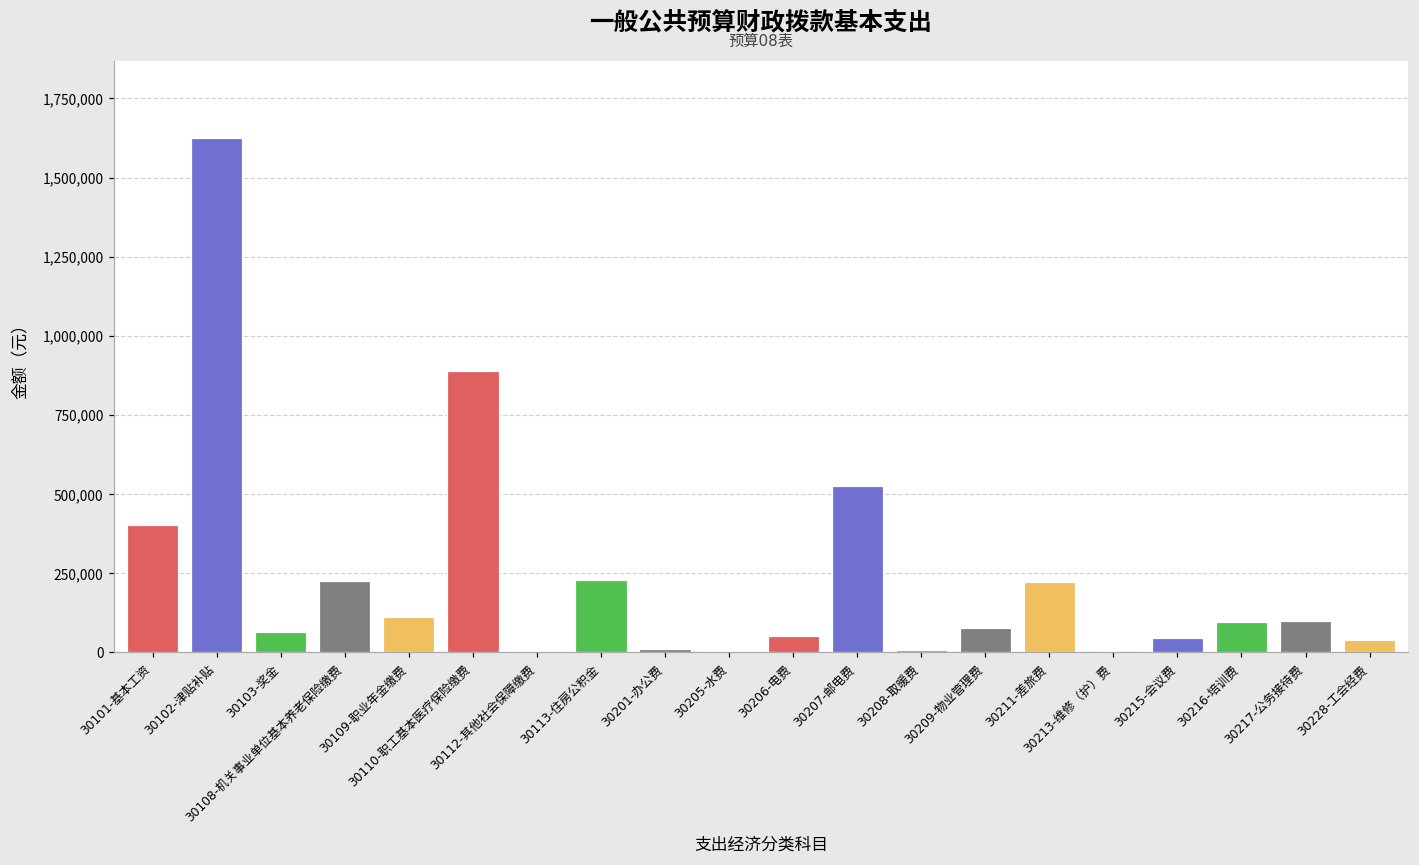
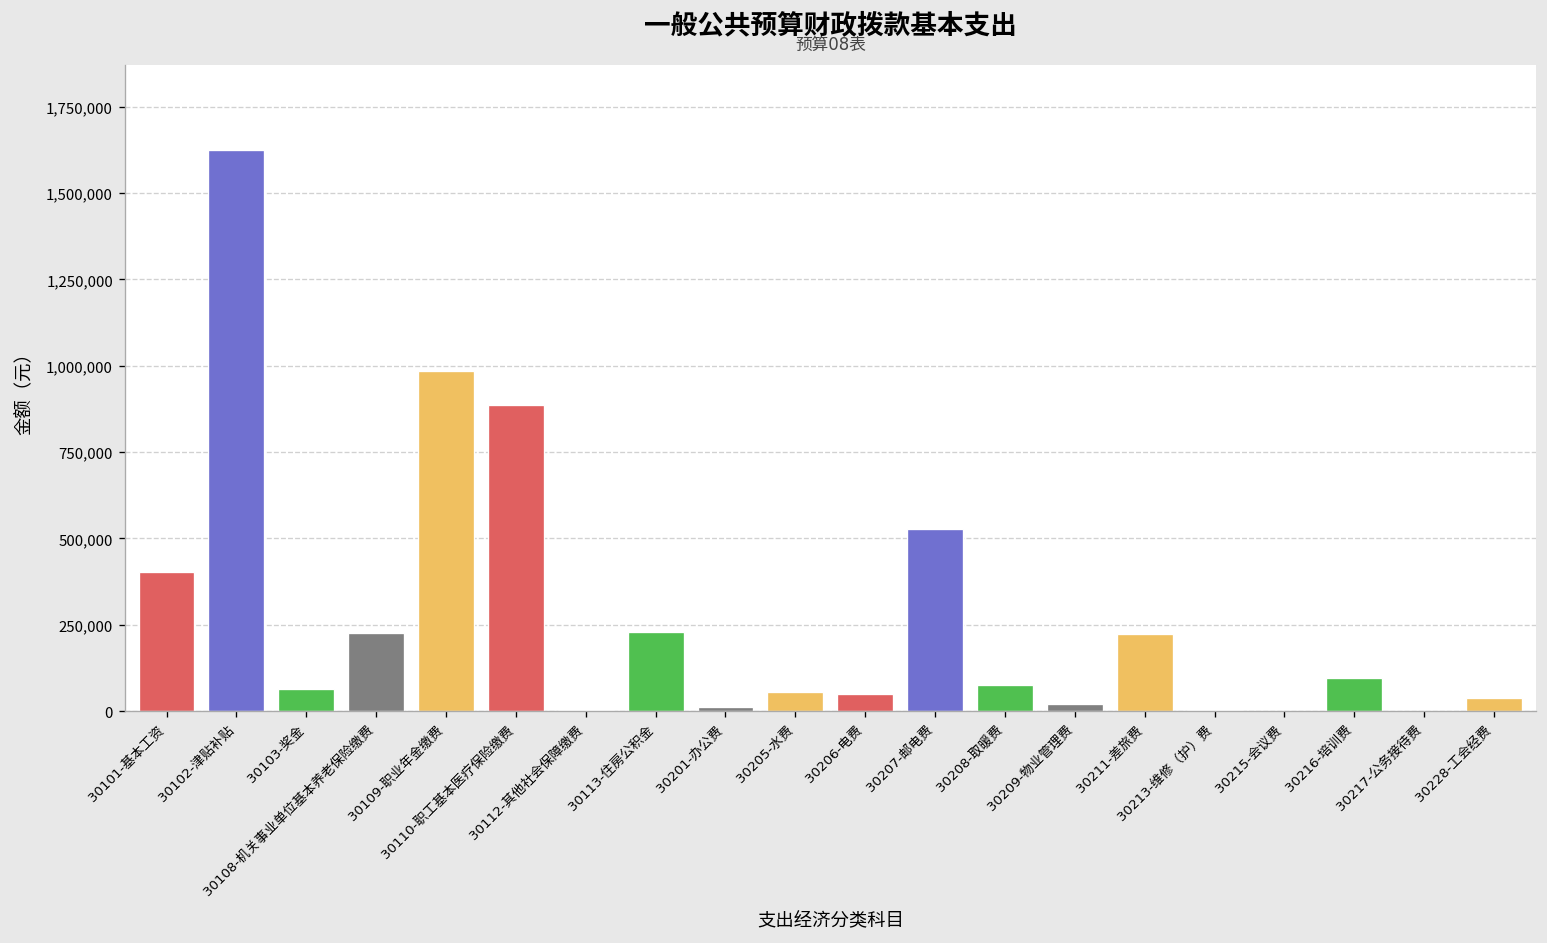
  {
    "30101-基本工资": "400,000",
    "30102-津贴补贴": "1,630,000",
    "30103-奖金": "60,000",
    "30108-机关事业单位基本养老保险缴费": "230,000",
-   "30109-职业年金缴费": "110,000",
+   "30109-职业年金缴费": "980,000",
    "30110-职工基本医疗保险缴费": "890,000",
    "30113-住房公积金": "230,000",
    "30201-办公费": "10,000",
-   "30205-水费": "0",
+   "30205-水费": "60,000",
    "30206-电费": "50,000",
    "30207-邮电费": "530,000",
-   "30208-取暖费": "10,000",
-   "30209-物业管理费": "80,000",
+   "30208-取暖费": "80,000",
+   "30209-物业管理费": "20,000",
    "30211-差旅费": "220,000",
-   "30215-会议费": "50,000",
+   "30215-会议费": "0",
    "30216-培训费": "100,000",
-   "30217-公务接待费": "100,000",
+   "30217-公务接待费": "0",
    "30228-工会经费": "40,000"
  }
